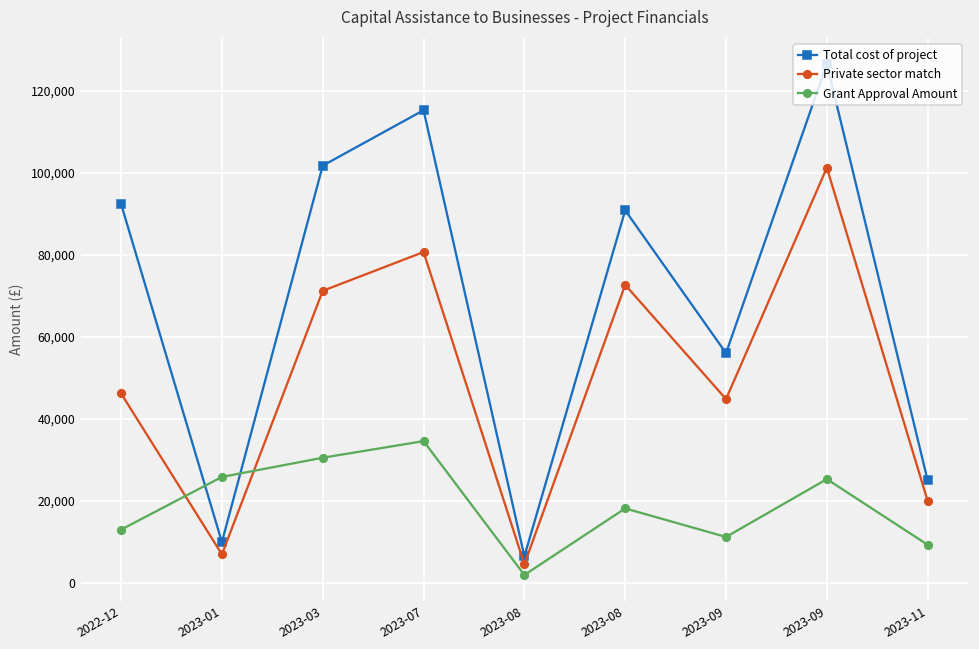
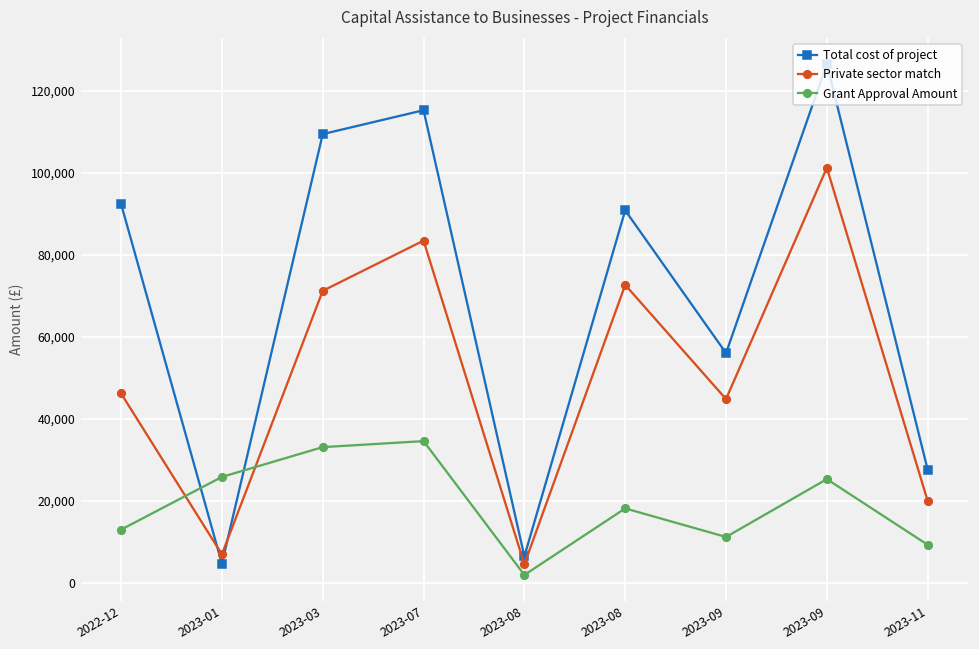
  {
    "Total cost of project": {
      "2022-12": "92,000",
-     "2023-01": "10,000",
-     "2023-03": "102,000",
+     "2023-01": "5,000",
+     "2023-03": "109,000",
      "2023-07": "115,000",
-     "2023-11": "25,000"
+     "2023-11": "28,000"
    },
    "Private sector match": {
      "2022-12": "46,000",
      "2023-01": "7,000",
      "2023-03": "71,000",
-     "2023-07": "81,000",
+     "2023-07": "83,000",
      "2023-11": "20,000"
    },
    "Grant Approval Amount": {
      "2022-12": "13,000",
      "2023-01": "26,000",
-     "2023-03": "31,000",
+     "2023-03": "33,000",
      "2023-07": "35,000",
      "2023-11": "9,000"
    }
  }
